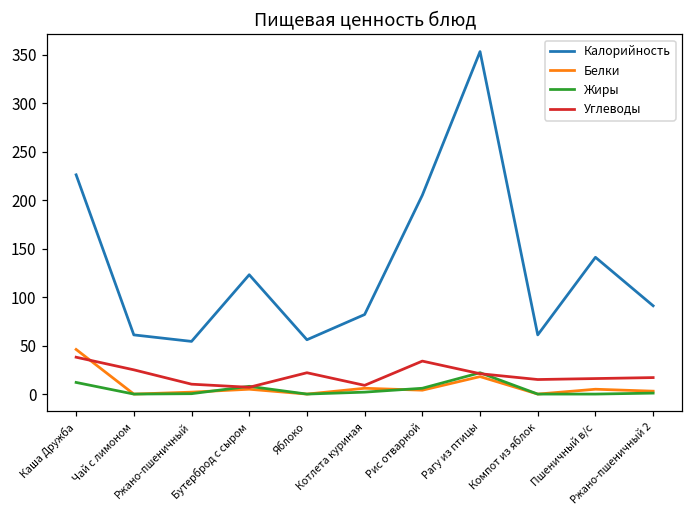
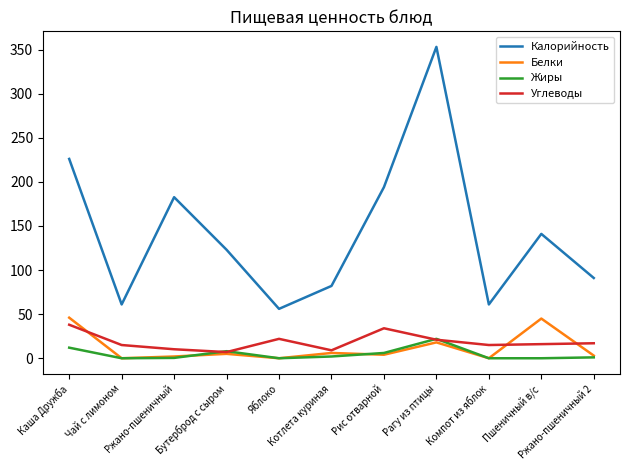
  {
    "Калорийность": {
      "Каша Дружба": 230,
      "Чай с лимоном": 60,
-     "Ржано-пшеничный": 50,
+     "Ржано-пшеничный": 180,
      "Бутерброд с сыром": 120,
      "Яблоко": 60,
      "Котлета куриная": 80,
-     "Рис отварной": 210,
+     "Рис отварной": 190,
      "Рагу из птицы": 350,
      "Компот из яблок": 60,
      "Пшеничный в/с": 140,
      "Ржано-пшеничный 2": 90
    },
    "Белки": {
      "Каша Дружба": 50,
      "Котлета куриная": 10,
      "Рагу из птицы": 20,
-     "Пшеничный в/с": 10
+     "Пшеничный в/с": 50
    },
    "Жиры": {
      "Каша Дружба": 10,
      "Котлета куриная": 0,
      "Пшеничный в/с": 0
    },
    "Углеводы": {
      "Каша Дружба": 40,
-     "Чай с лимоном": 30,
+     "Чай с лимоном": 20,
      "Ржано-пшеничный": 10,
      "Яблоко": 20,
      "Котлета куриная": 10,
      "Рис отварной": 30,
      "Компот из яблок": 20,
      "Пшеничный в/с": 20,
      "Ржано-пшеничный 2": 20
    }
  }
